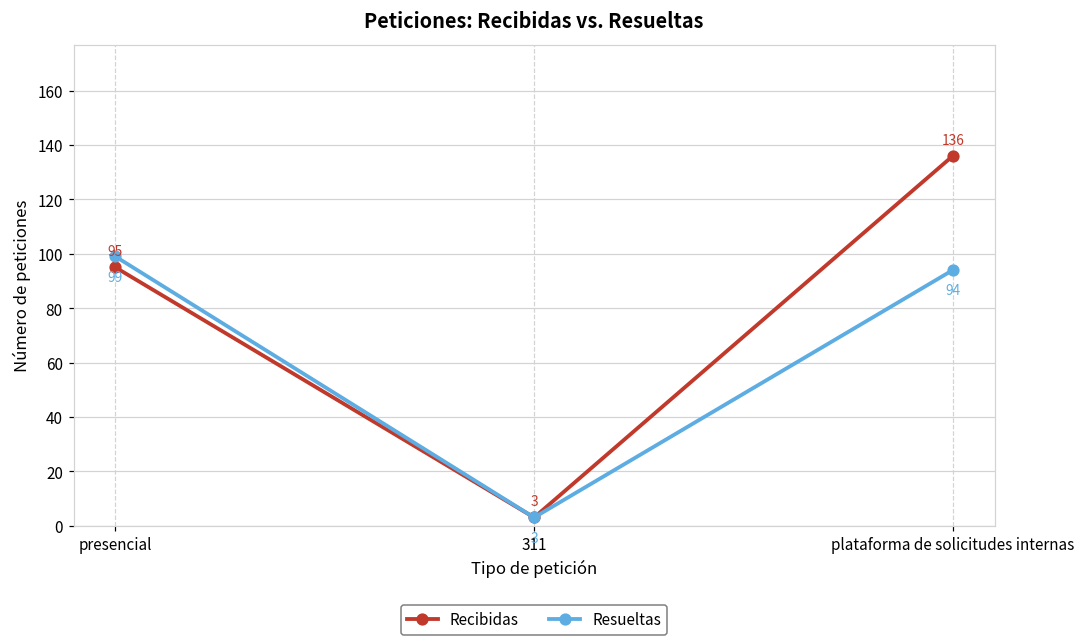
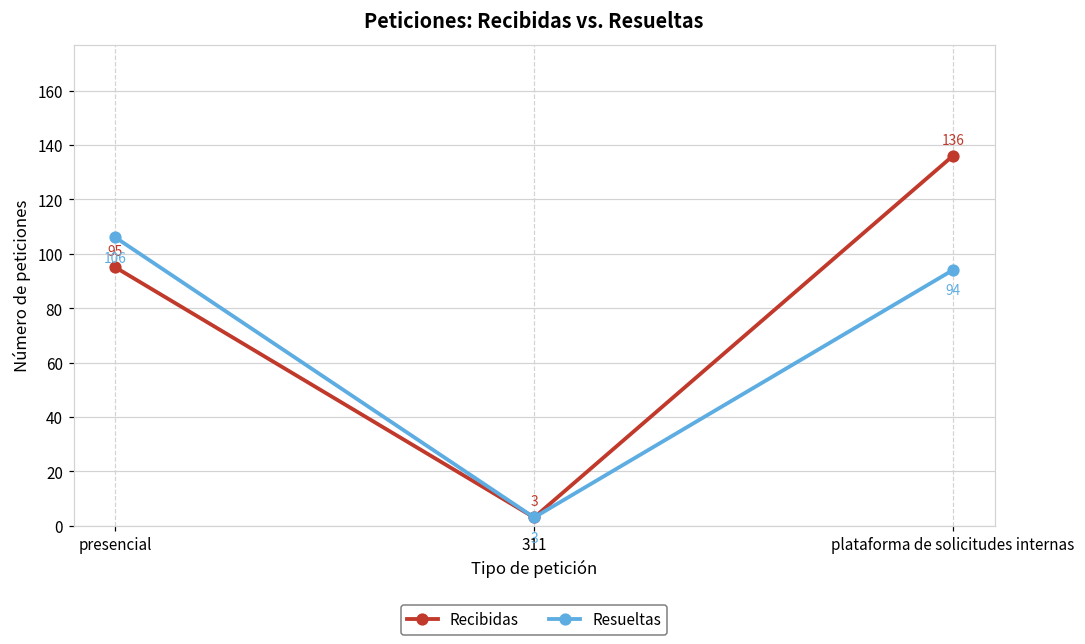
  {
    "Recibidas": {
      "plataforma de solicitudes internas": 136
    },
    "Resueltas": {
-     "presencial": 99,
+     "presencial": 106,
      "plataforma de solicitudes internas": 94
    }
  }
